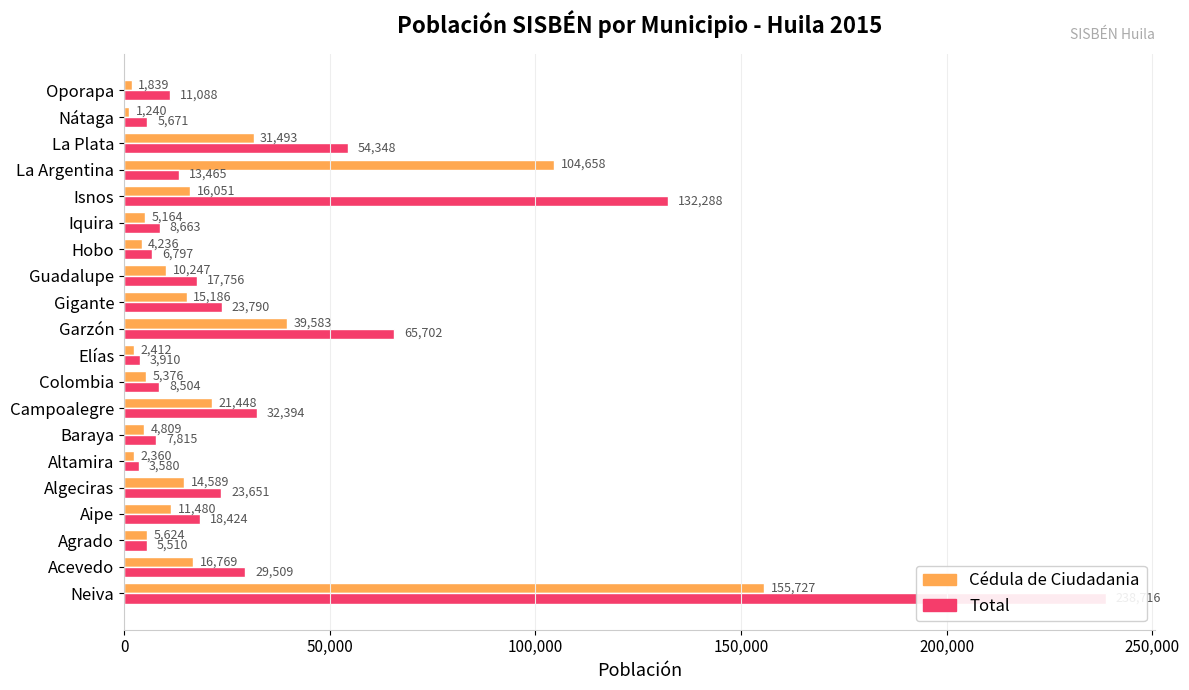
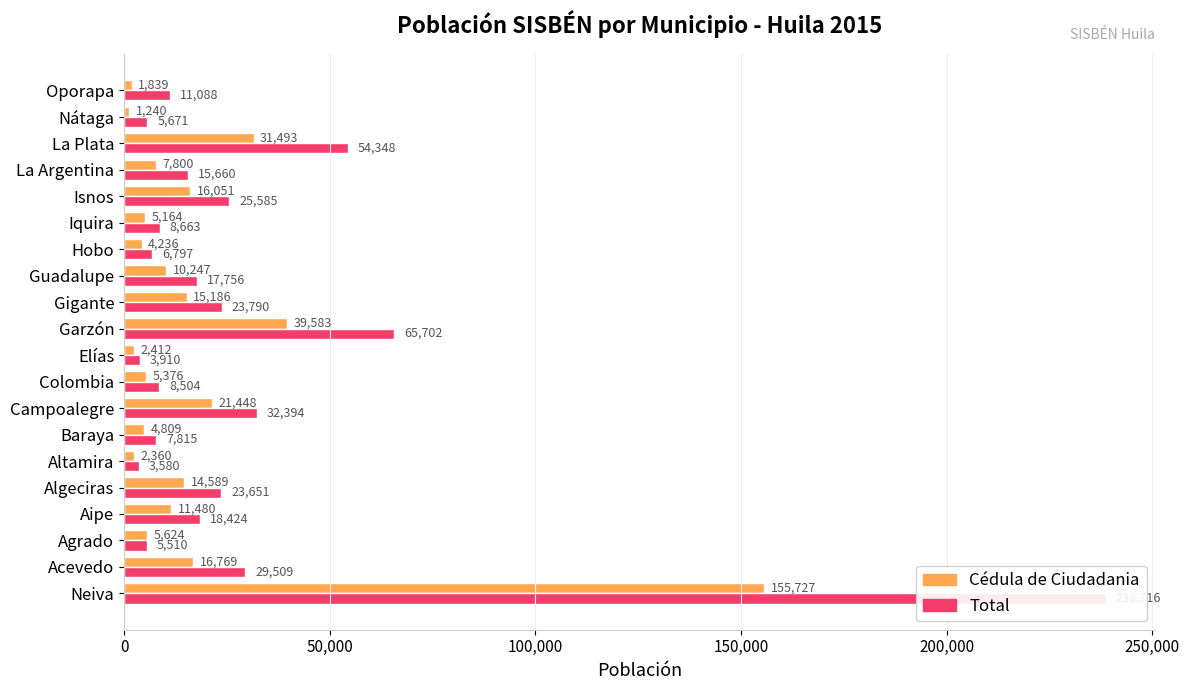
  {
    "Cédula de Ciudadania": {
      "Oporapa": "1,839",
      "Nátaga": "1,240",
      "La Plata": "31,493",
-     "La Argentina": "104,658",
+     "La Argentina": "7,800",
      "Isnos": "16,051",
      "Iquira": "5,164",
      "Hobo": "4,236",
      "Guadalupe": "10,247",
      "Gigante": "15,186",
      "Garzón": "39,583",
      "Colombia": "5,376",
      "Campoalegre": "21,448",
      "Baraya": "4,809",
      "Algeciras": "14,589",
      "Aipe": "11,480",
      "Acevedo": "16,769",
      "Neiva": "155,727"
    },
    "Total": {
      "Oporapa": "11,088",
      "Nátaga": "5,671",
      "La Plata": "54,348",
-     "La Argentina": "13,465",
-     "Isnos": "132,288",
+     "La Argentina": "15,660",
+     "Isnos": "25,585",
      "Iquira": "8,663",
      "Hobo": "6,797",
      "Guadalupe": "17,756",
      "Gigante": "23,790",
      "Garzón": "65,702",
      "Colombia": "8,504",
      "Campoalegre": "32,394",
      "Baraya": "7,815",
      "Algeciras": "23,651",
      "Aipe": "18,424",
      "Acevedo": "29,509"
    }
  }
